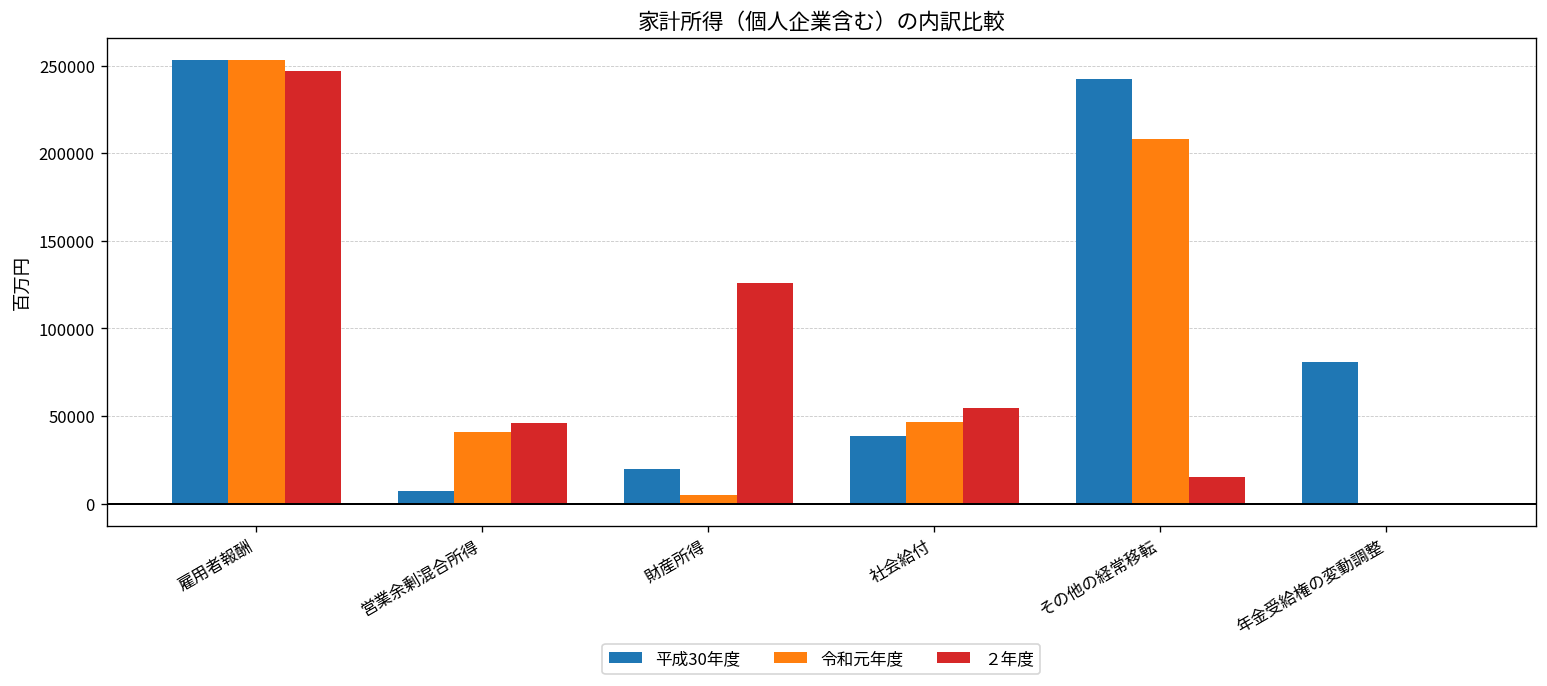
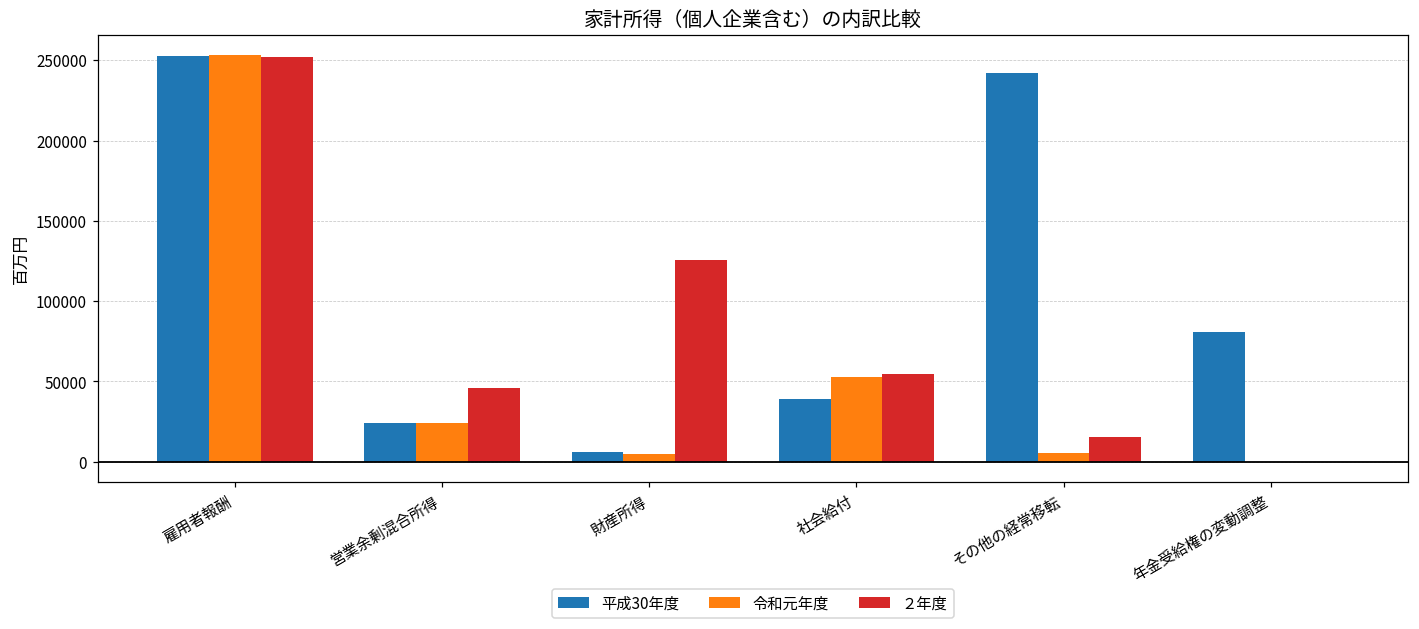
  {
    "平成30年度": {
      "雇用者報酬": 253000,
-     "営業余剰混合所得": 7000,
-     "財産所得": 19000,
+     "営業余剰混合所得": 24000,
+     "財産所得": 6000,
      "社会給付": 39000,
      "その他の経常移転": 242000,
      "年金受給権の変動調整": 81000
    },
    "令和元年度": {
      "雇用者報酬": 253000,
-     "営業余剰混合所得": 41000,
+     "営業余剰混合所得": 24000,
      "財産所得": 5000,
-     "社会給付": 47000,
-     "その他の経常移転": 208000
+     "社会給付": 53000,
+     "その他の経常移転": 6000
    },
    "２年度": {
-     "雇用者報酬": 247000,
+     "雇用者報酬": 252000,
      "営業余剰混合所得": 46000,
      "財産所得": 126000,
      "社会給付": 55000,
      "その他の経常移転": 15000
    }
  }
